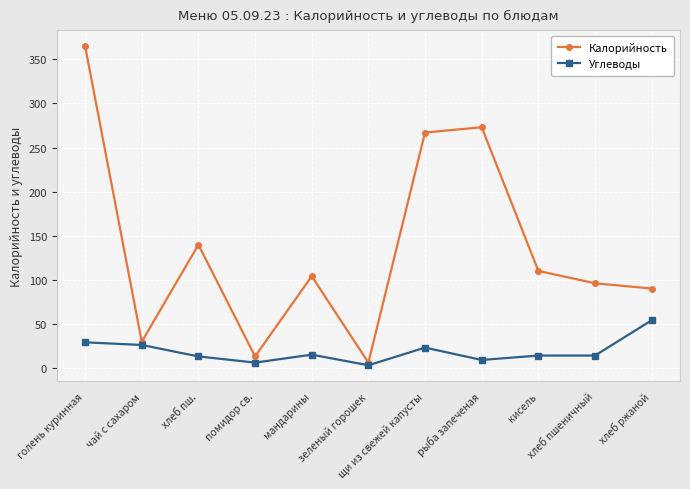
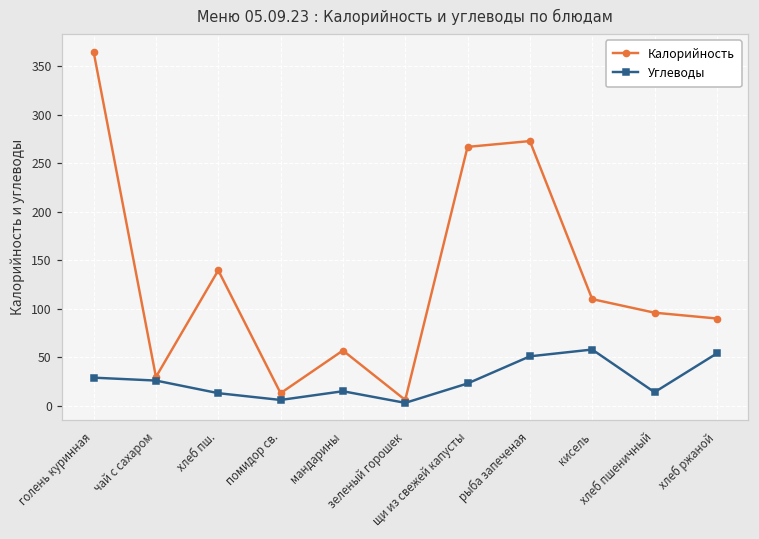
  {
    "Калорийность": {
      "голень куринная": 370,
      "чай с сахаром": 30,
      "хлеб пш.": 140,
      "помидор св.": 10,
-     "мандарины": 100,
+     "мандарины": 60,
      "зеленый горошек": 10,
      "щи из свежей капусты": 270,
      "рыба запеченая": 270,
      "кисель": 110,
      "хлеб пшеничный": 100,
      "хлеб ржаной": 90
    },
    "Углеводы": {
      "голень куринная": 30,
      "чай с сахаром": 30,
      "хлеб пш.": 10,
      "помидор св.": 10,
      "мандарины": 20,
      "зеленый горошек": 0,
      "щи из свежей капусты": 20,
-     "рыба запеченая": 10,
-     "кисель": 10,
+     "рыба запеченая": 50,
+     "кисель": 60,
      "хлеб пшеничный": 10,
      "хлеб ржаной": 50
    }
  }
